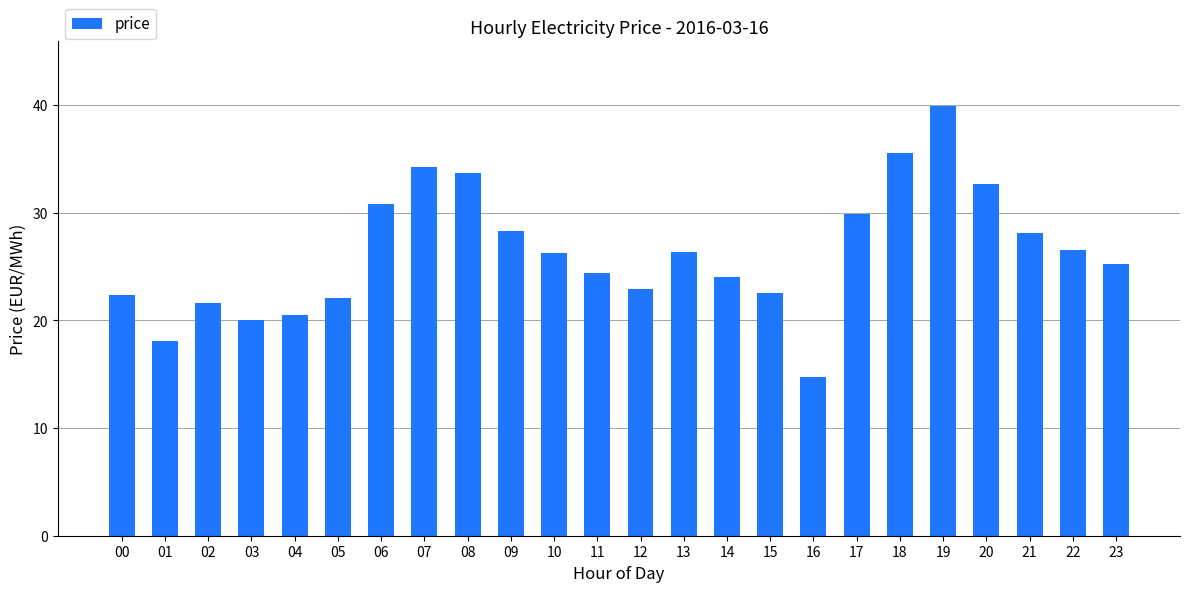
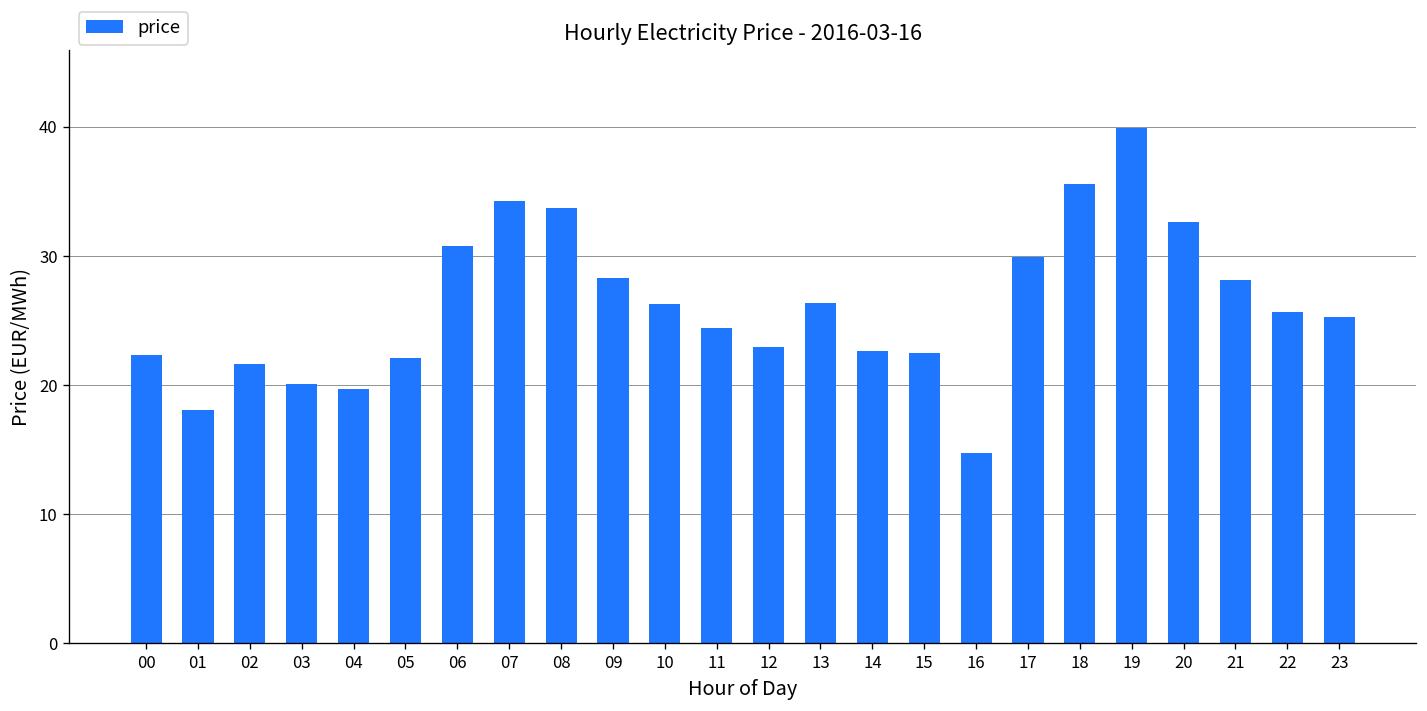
  {
    "00": 22.3,
    "01": 18.1,
    "02": 21.6,
    "03": 20.1,
-   "04": 20.5,
+   "04": 19.7,
    "05": 22.1,
    "06": 30.8,
    "07": 34.3,
    "08": 33.7,
    "09": 28.3,
    "10": 26.3,
    "11": 24.4,
    "12": 23.0,
    "13": 26.4,
-   "14": 24.1,
+   "14": 22.6,
    "15": 22.5,
    "16": 14.8,
    "17": 29.9,
    "18": 35.6,
    "19": 39.9,
    "20": 32.7,
    "21": 28.1,
-   "22": 26.5,
+   "22": 25.7,
    "23": 25.3
  }
